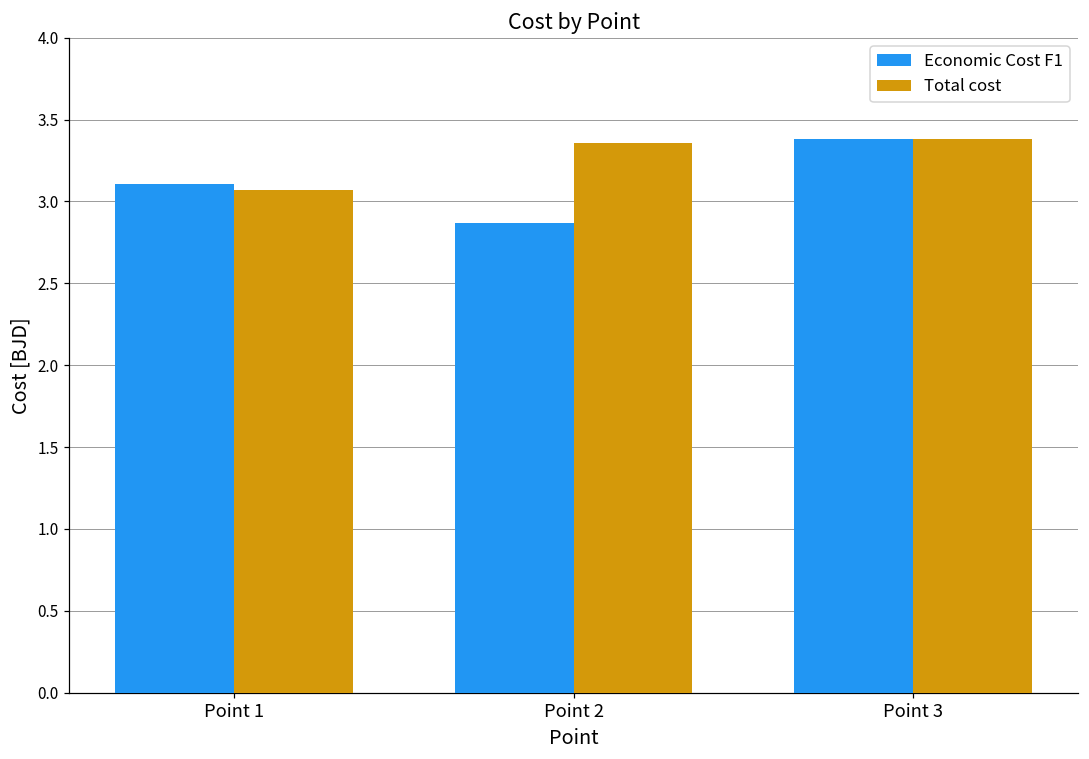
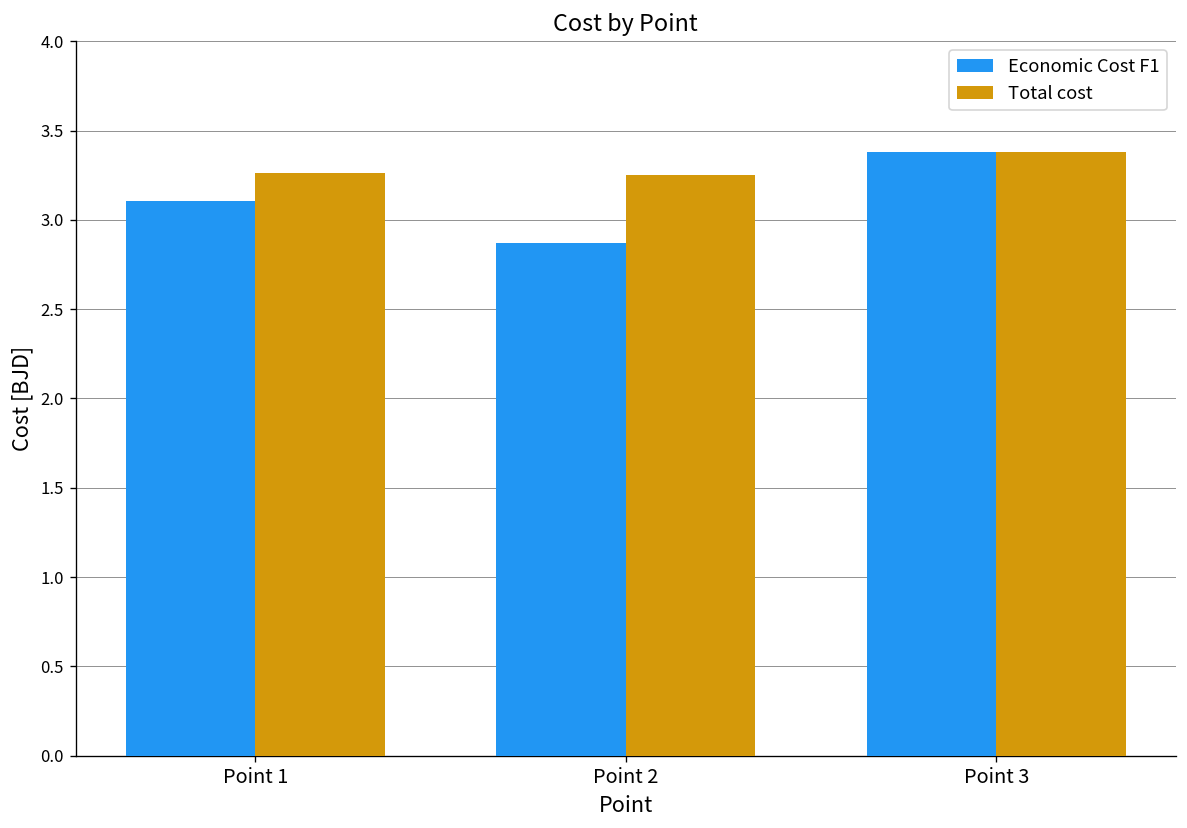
  {
    "Economic Cost F1": {
      "Point 1": 3.10,
      "Point 2": 2.87,
      "Point 3": 3.38
    },
    "Total cost": {
-     "Point 1": 3.07,
-     "Point 2": 3.36,
+     "Point 1": 3.26,
+     "Point 2": 3.25,
      "Point 3": 3.38
    }
  }
